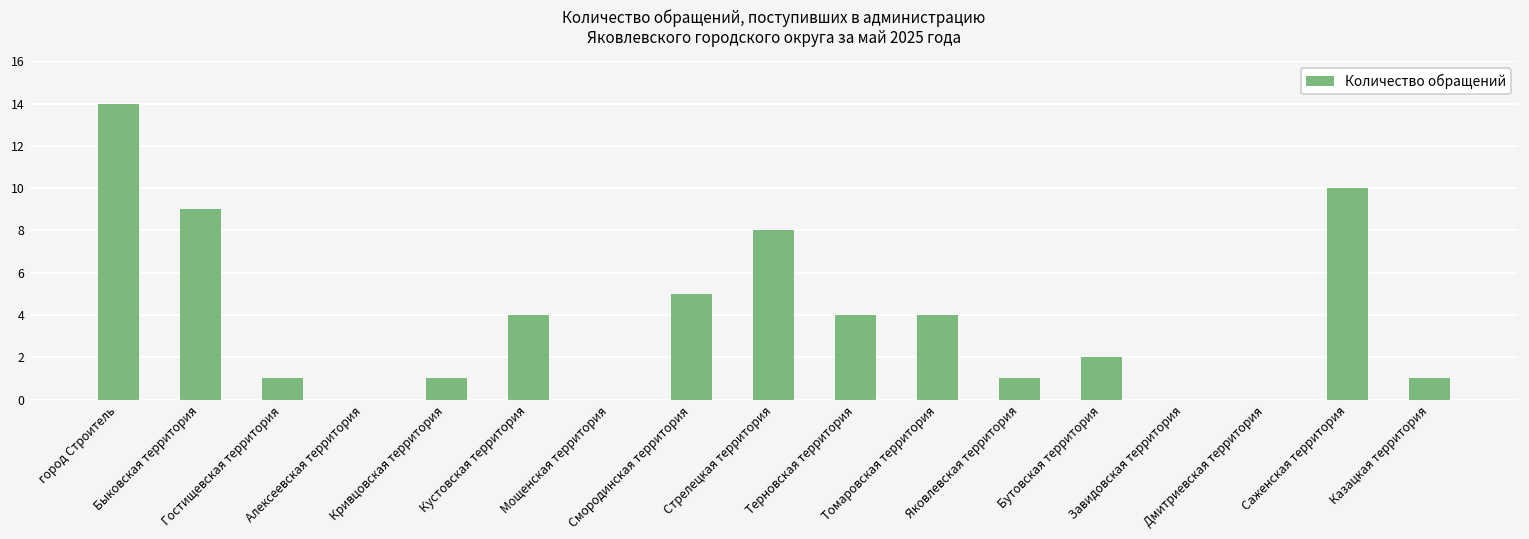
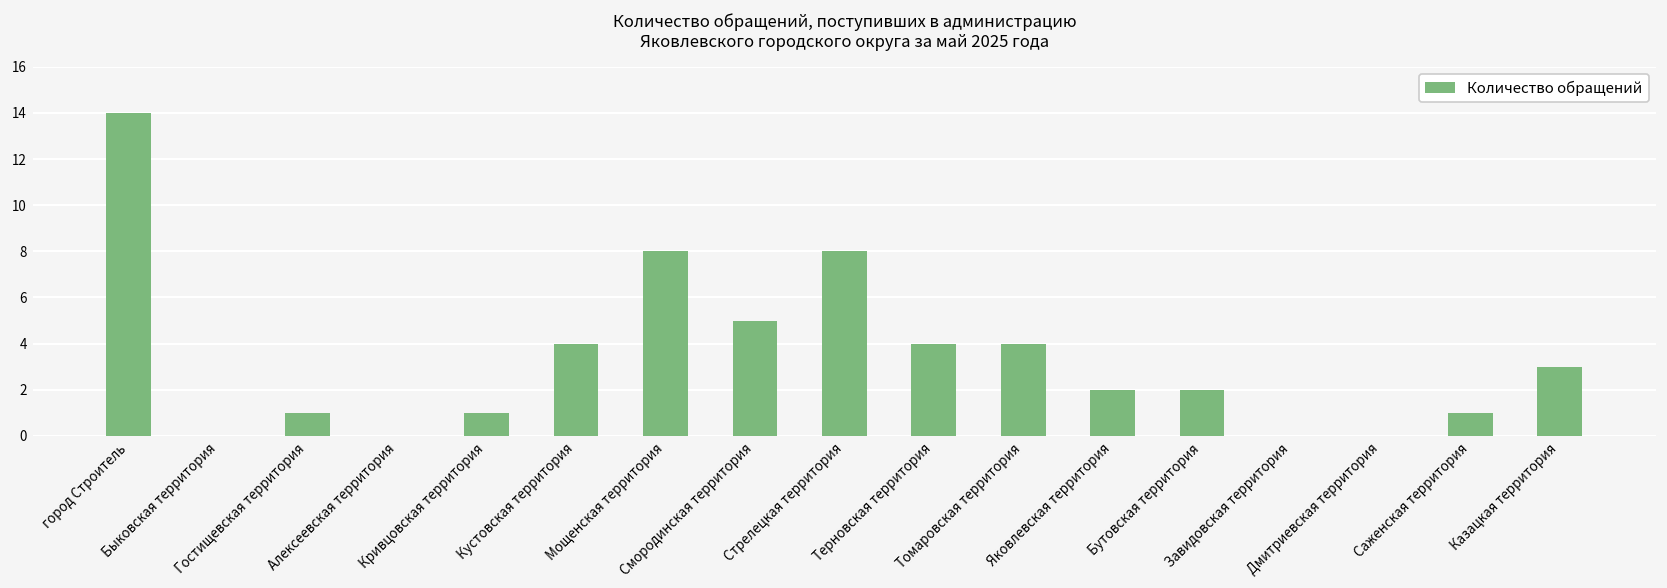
  {
    "город Строитель": 14,
-   "Быковская территория": 9,
+   "Быковская территория": 0,
    "Гостищевская территория": 1,
    "Алексеевская территория": 0,
    "Кривцовская территория": 1,
    "Кустовская территория": 4,
-   "Мощенская территория": 0,
+   "Мощенская территория": 8,
    "Смородинская территория": 5,
    "Стрелецкая территория": 8,
    "Терновская территория": 4,
    "Томаровская территория": 4,
-   "Яковлевская территория": 1,
+   "Яковлевская территория": 2,
    "Бутовская территория": 2,
    "Завидовская территория": 0,
    "Дмитриевская территория": 0,
-   "Саженская территория": 10,
-   "Казацкая территория": 1
+   "Саженская территория": 1,
+   "Казацкая территория": 3
  }
